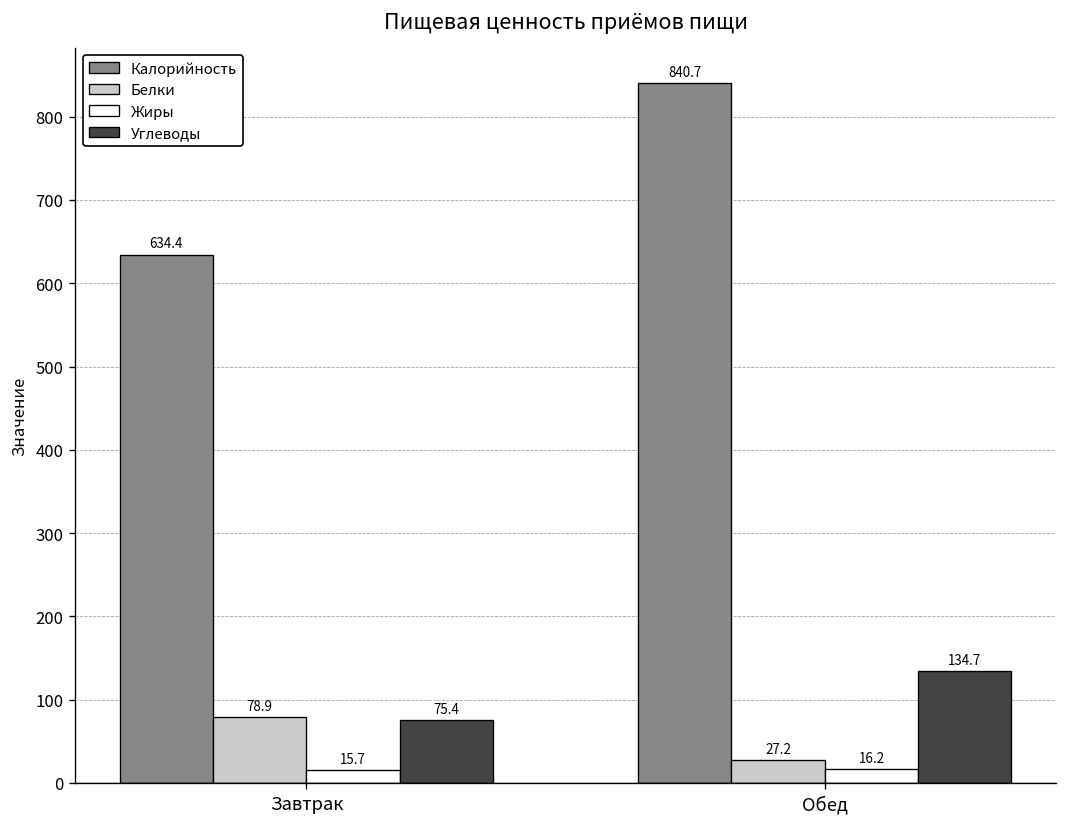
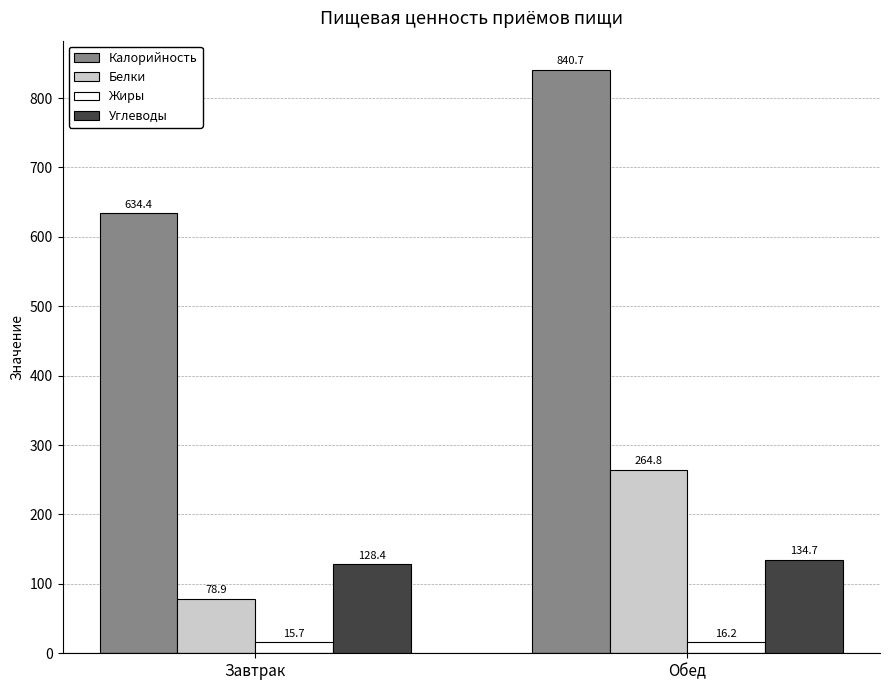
  {
    "Калорийность": {
      "Завтрак": 634.4,
      "Обед": 840.7
    },
    "Белки": {
      "Завтрак": 78.9,
-     "Обед": 27.2
+     "Обед": 264.8
    },
    "Жиры": {
      "Завтрак": 15.7,
      "Обед": 16.2
    },
    "Углеводы": {
-     "Завтрак": 75.4,
+     "Завтрак": 128.4,
      "Обед": 134.7
    }
  }
